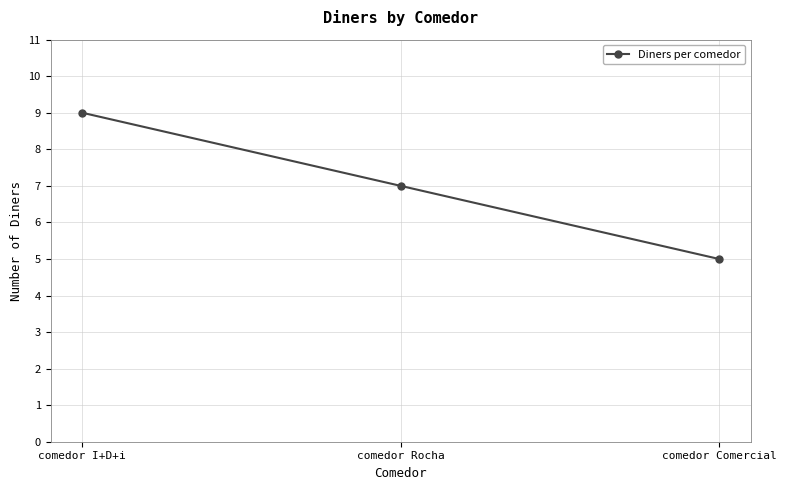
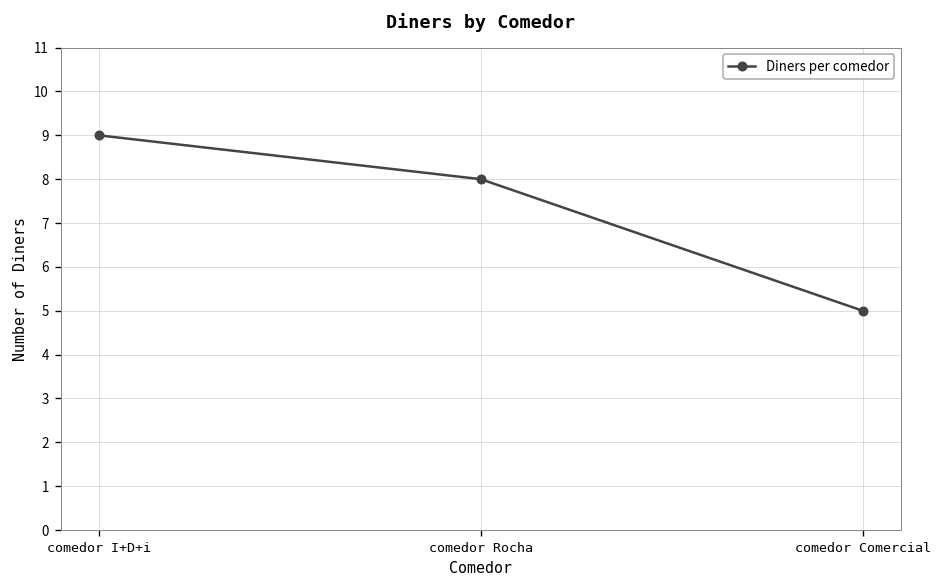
  {
    "comedor I+D+i": 9,
-   "comedor Rocha": 7,
+   "comedor Rocha": 8,
    "comedor Comercial": 5
  }
